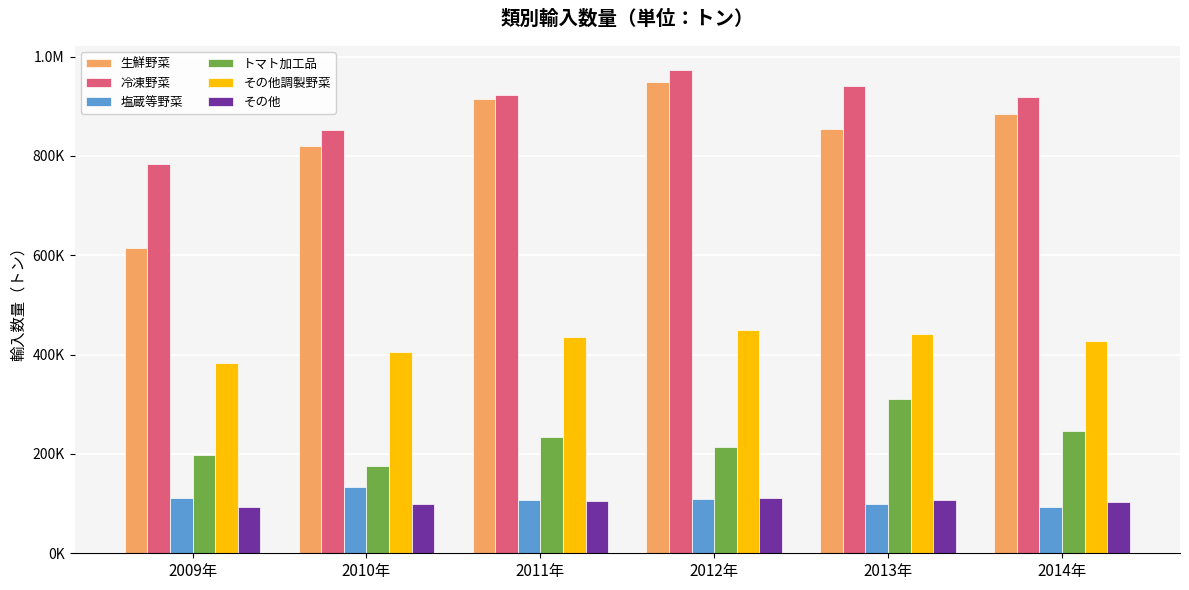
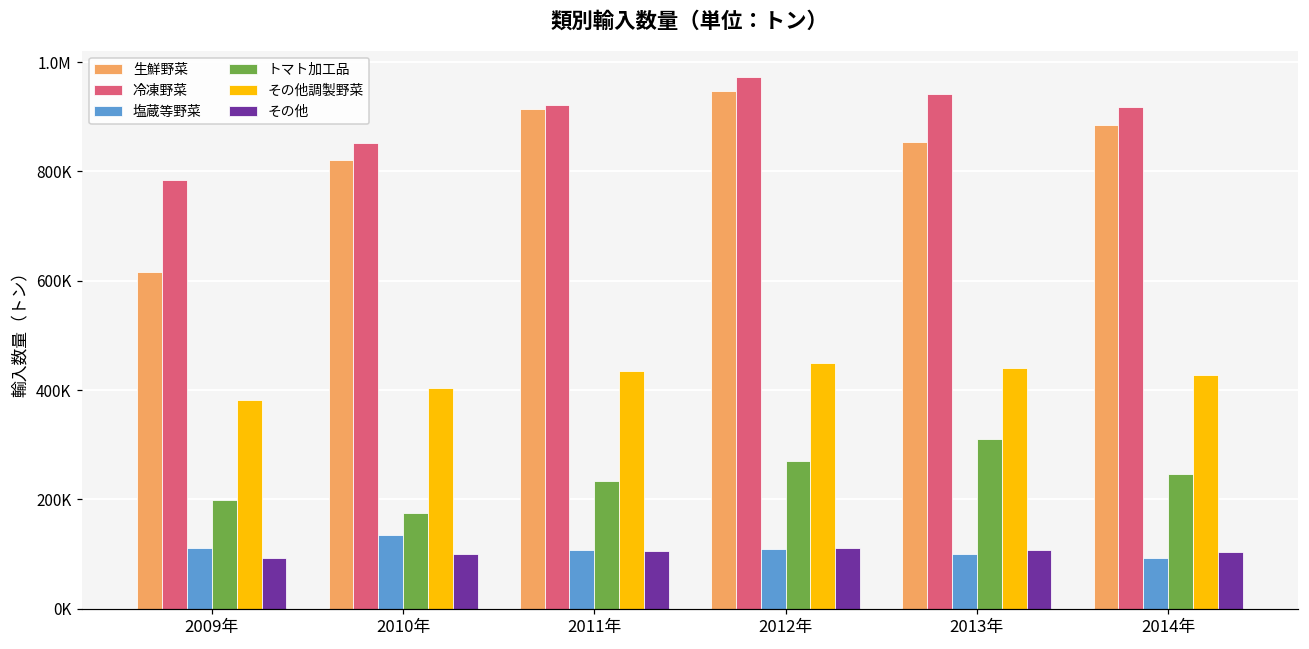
  {
    "生鮮野菜": {
      "2009年": 620000,
      "2010年": 820000,
      "2011年": 910000,
      "2012年": 950000,
      "2013年": 850000,
      "2014年": 880000
    },
    "冷凍野菜": {
      "2009年": 780000,
      "2010年": 850000,
      "2011年": 920000,
      "2012年": 970000,
      "2013年": 940000,
      "2014年": 920000
    },
    "塩蔵等野菜": {
      "2009年": 110000,
      "2010年": 130000,
      "2011年": 110000,
      "2012年": 110000,
      "2013年": 100000,
      "2014年": 90000
    },
    "トマト加工品": {
      "2009年": 200000,
      "2010年": 180000,
      "2011年": 230000,
-     "2012年": 210000,
+     "2012年": 270000,
      "2013年": 310000,
      "2014年": 250000
    },
    "その他調製野菜": {
      "2009年": 380000,
      "2010年": 400000,
      "2011年": 430000,
      "2012年": 450000,
      "2013年": 440000,
      "2014年": 430000
    },
    "その他": {
      "2009年": 90000,
      "2010年": 100000,
      "2011年": 110000,
      "2012年": 110000,
      "2013年": 110000,
      "2014年": 100000
    }
  }
